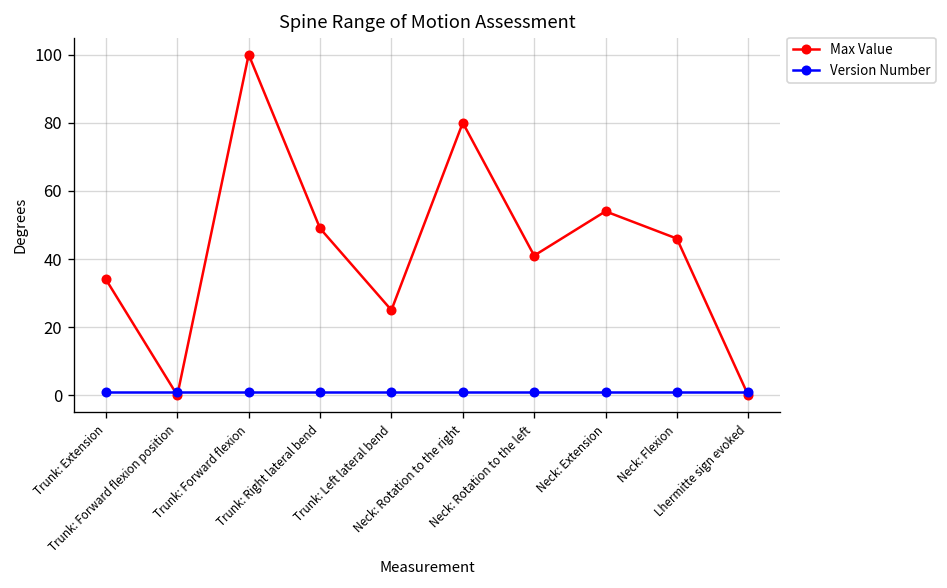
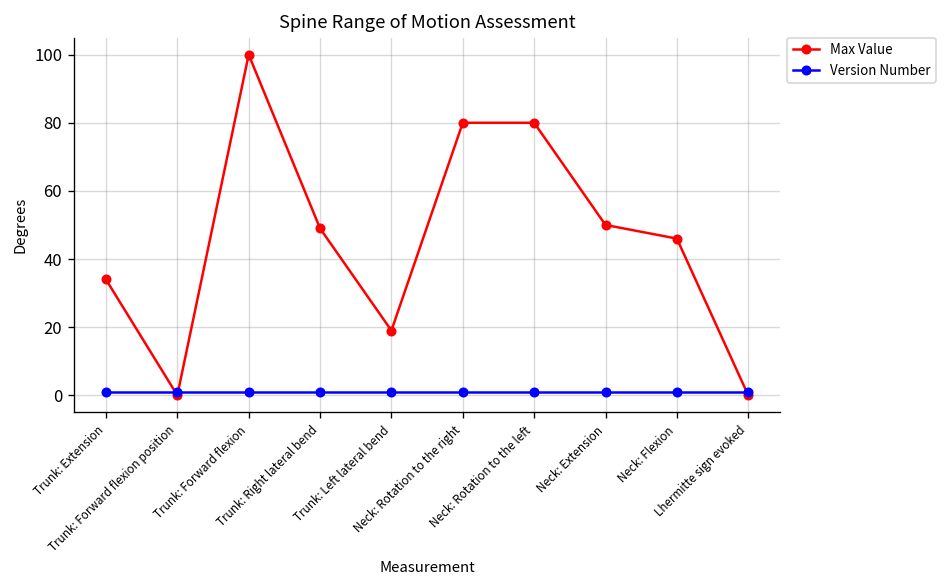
  {
    "Max Value": {
      "Trunk: Extension": 34,
      "Trunk: Forward flexion position": 0,
      "Trunk: Forward flexion": 100,
      "Trunk: Right lateral bend": 49,
-     "Trunk: Left lateral bend": 25,
+     "Trunk: Left lateral bend": 19,
      "Neck: Rotation to the right": 80,
-     "Neck: Rotation to the left": 41,
-     "Neck: Extension": 54,
+     "Neck: Rotation to the left": 80,
+     "Neck: Extension": 50,
      "Neck: Flexion": 46,
      "Lhermitte sign evoked": 0
    },
    "Version Number": {
      "Trunk: Extension": 1,
      "Trunk: Forward flexion position": 1,
      "Trunk: Forward flexion": 1,
      "Trunk: Right lateral bend": 1,
      "Trunk: Left lateral bend": 1,
      "Neck: Rotation to the right": 1,
      "Neck: Rotation to the left": 1,
      "Neck: Extension": 1,
      "Neck: Flexion": 1,
      "Lhermitte sign evoked": 1
    }
  }
